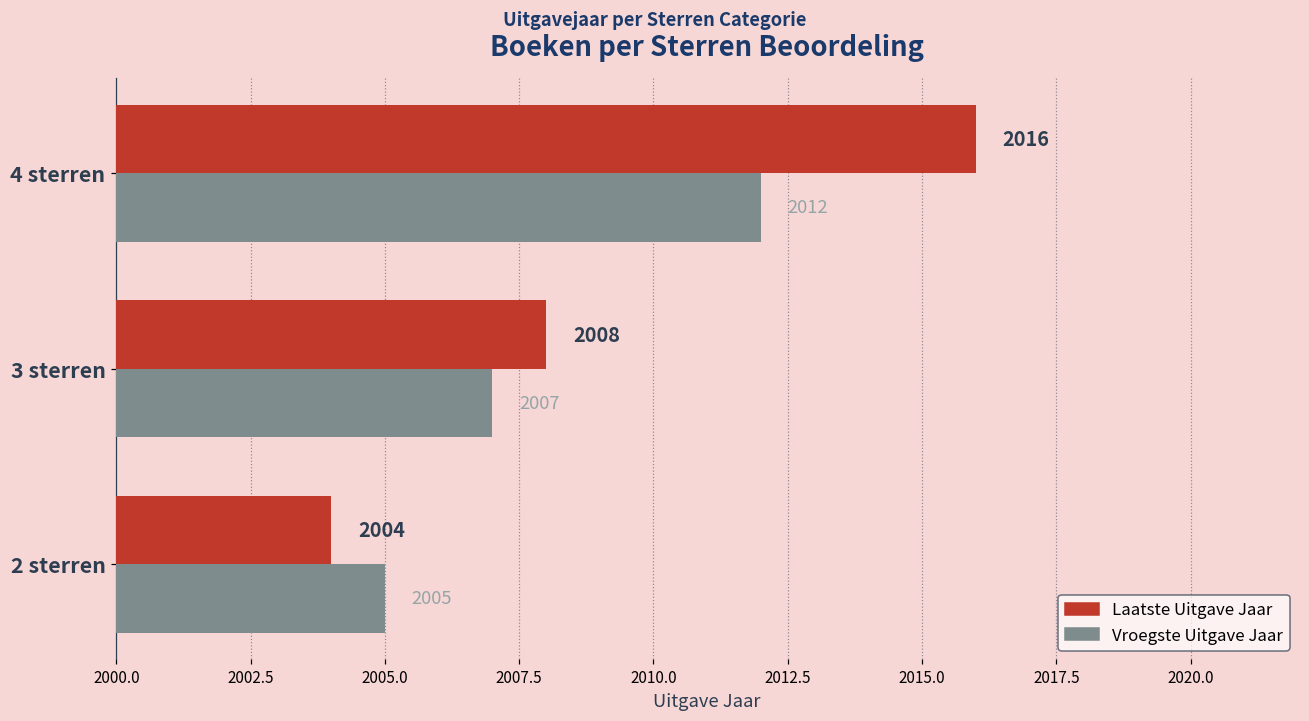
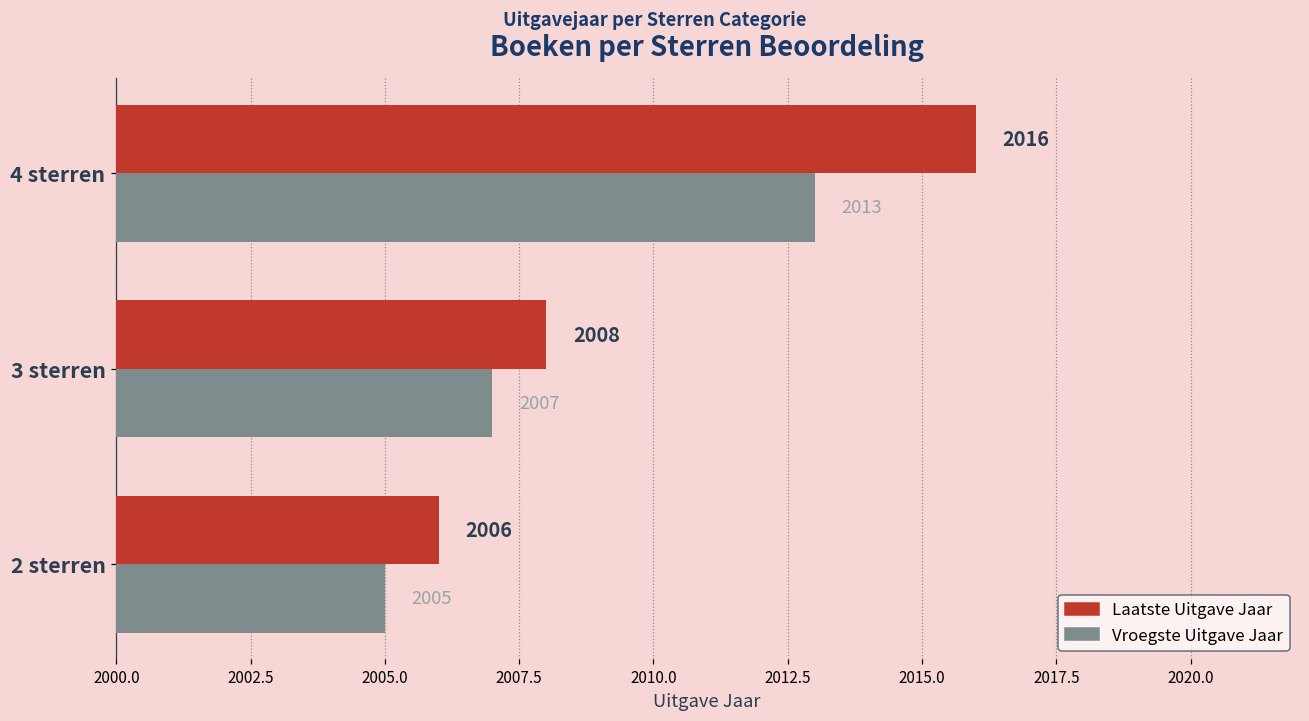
  {
    "Laatste Uitgave Jaar": {
      "4 sterren": 2016,
      "3 sterren": 2008,
-     "2 sterren": 2004
+     "2 sterren": 2006
    },
    "Vroegste Uitgave Jaar": {
-     "4 sterren": 2012,
+     "4 sterren": 2013,
      "3 sterren": 2007,
      "2 sterren": 2005
    }
  }
